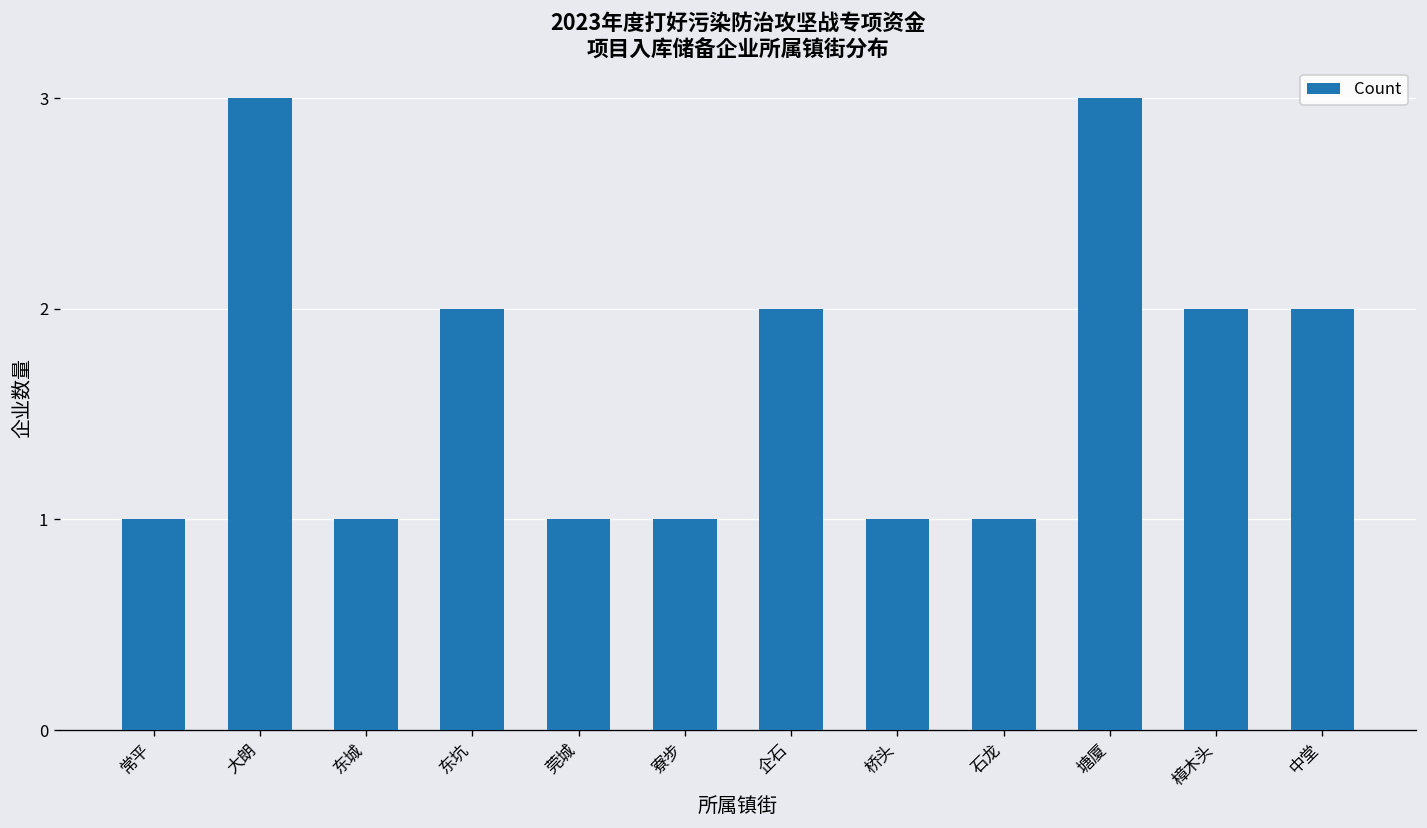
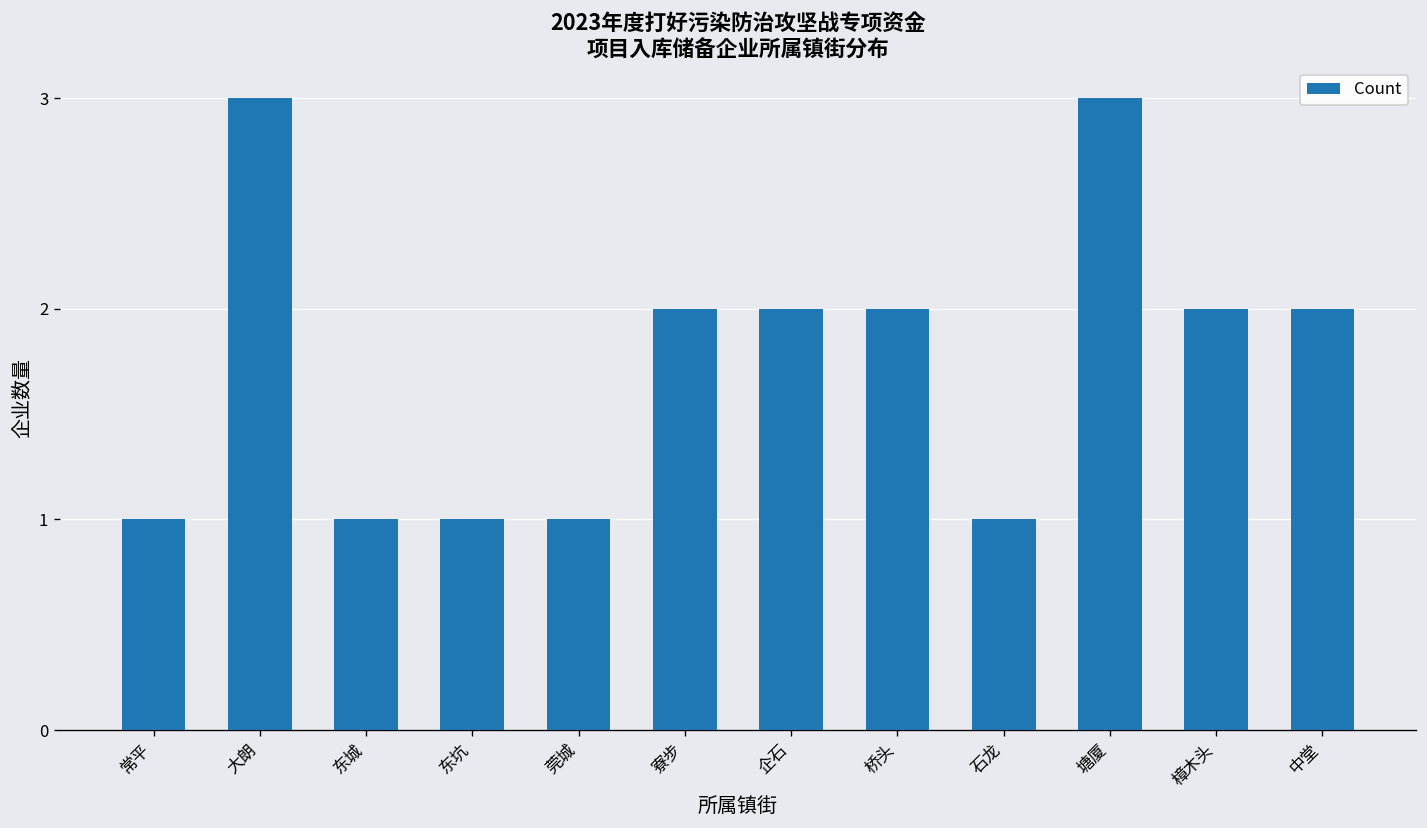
  {
    "常平": 1,
    "大朗": 3,
    "东城": 1,
-   "东坑": 2,
+   "东坑": 1,
    "莞城": 1,
-   "寮步": 1,
+   "寮步": 2,
    "企石": 2,
-   "桥头": 1,
+   "桥头": 2,
    "石龙": 1,
    "塘厦": 3,
    "樟木头": 2,
    "中堂": 2
  }
